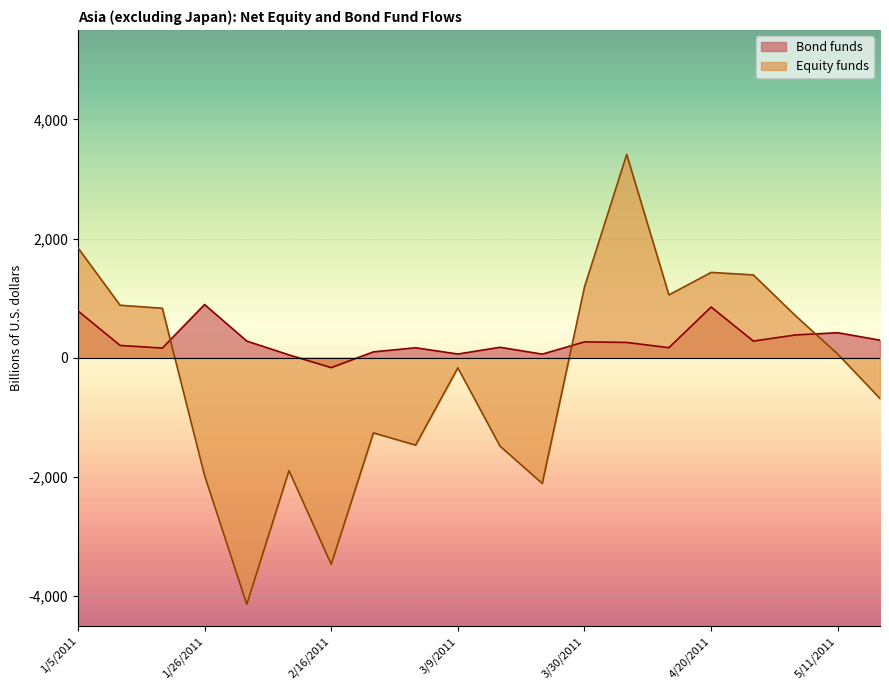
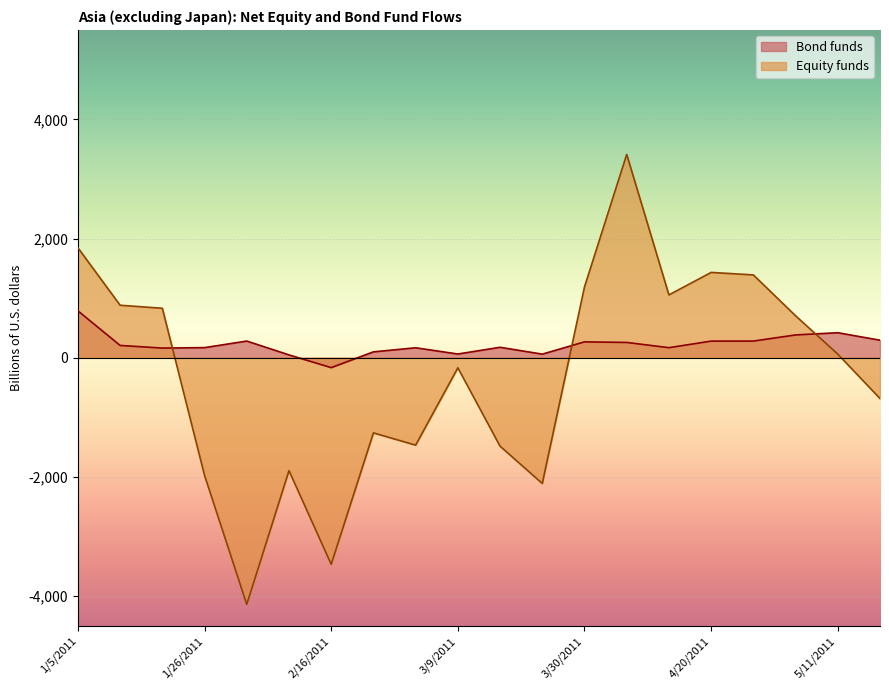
  {
    "Bond funds": {
-     "1/26/2011": 900,
-     "4/20/2011": 900
+     "1/26/2011": 200,
+     "4/20/2011": 300
    }
  }
